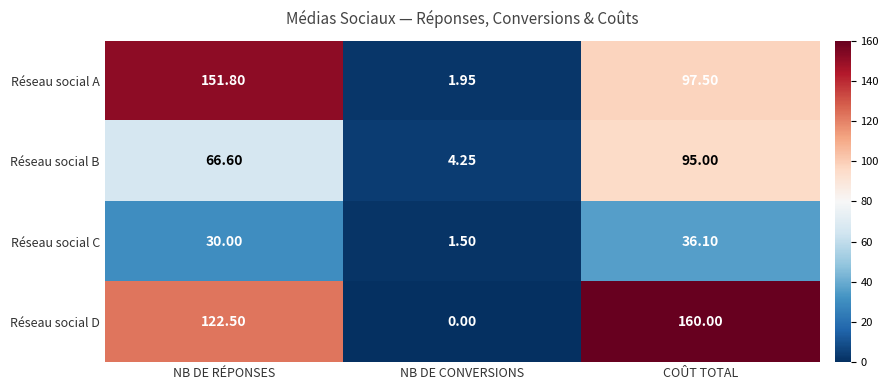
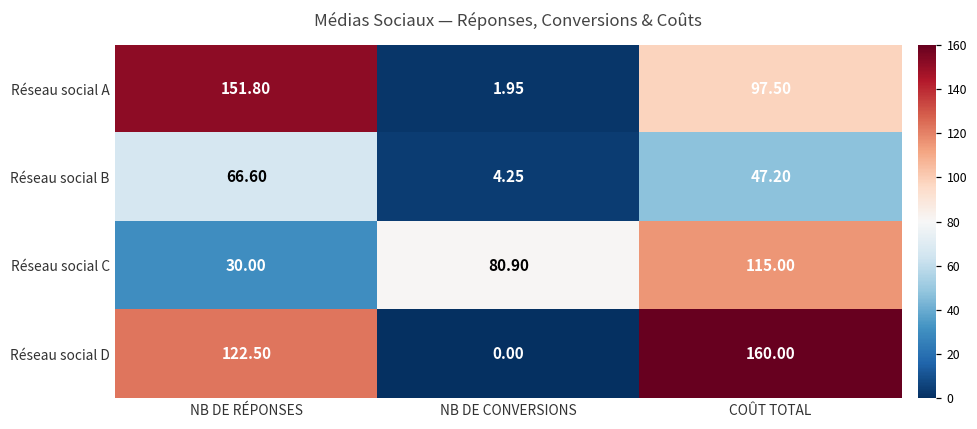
  {
    "Réseau social A": {
      "NB DE RÉPONSES": 151.80,
      "NB DE CONVERSIONS": 1.95,
      "COÛT TOTAL": 97.50
    },
    "Réseau social B": {
      "NB DE RÉPONSES": 66.60,
      "NB DE CONVERSIONS": 4.25,
-     "COÛT TOTAL": 95.00
+     "COÛT TOTAL": 47.20
    },
    "Réseau social C": {
      "NB DE RÉPONSES": 30.00,
-     "NB DE CONVERSIONS": 1.50,
-     "COÛT TOTAL": 36.10
+     "NB DE CONVERSIONS": 80.90,
+     "COÛT TOTAL": 115.00
    },
    "Réseau social D": {
      "NB DE RÉPONSES": 122.50,
      "NB DE CONVERSIONS": 0.00,
      "COÛT TOTAL": 160.00
    }
  }
